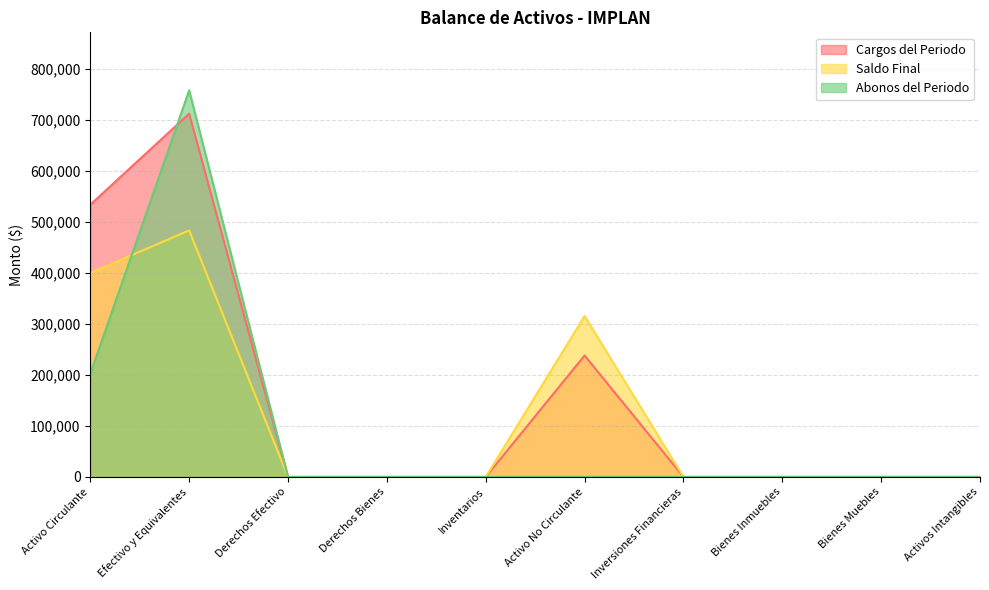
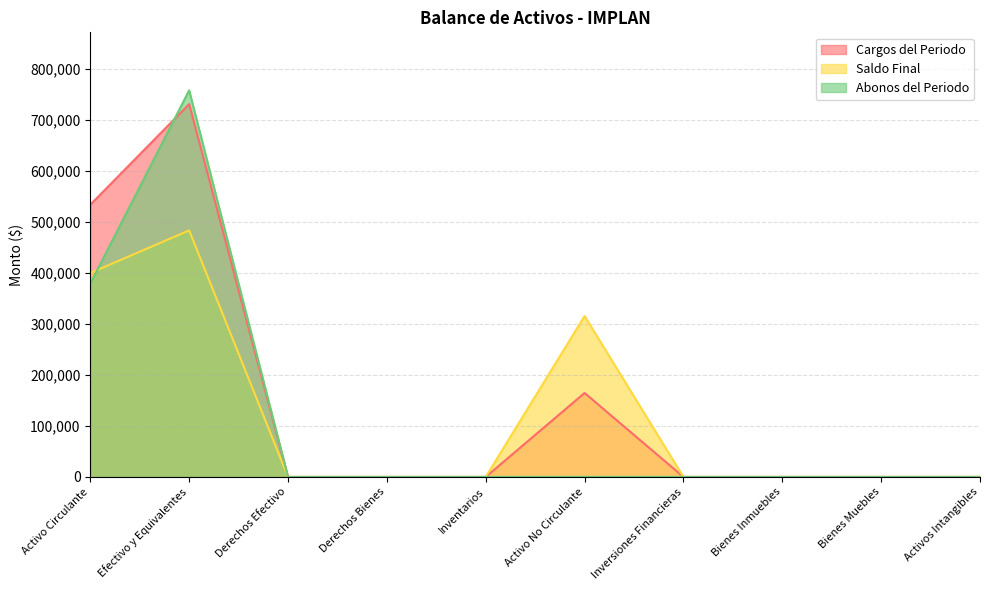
  {
    "Cargos del Periodo": {
      "Activo Circulante": "530,000",
-     "Efectivo y Equivalentes": "710,000",
-     "Activo No Circulante": "240,000"
+     "Efectivo y Equivalentes": "730,000",
+     "Activo No Circulante": "160,000"
    },
    "Saldo Final": {
      "Activo Circulante": "400,000",
      "Efectivo y Equivalentes": "480,000",
      "Activo No Circulante": "320,000"
    },
    "Abonos del Periodo": {
-     "Activo Circulante": "200,000",
+     "Activo Circulante": "380,000",
      "Efectivo y Equivalentes": "760,000",
      "Activo No Circulante": "0"
    }
  }
